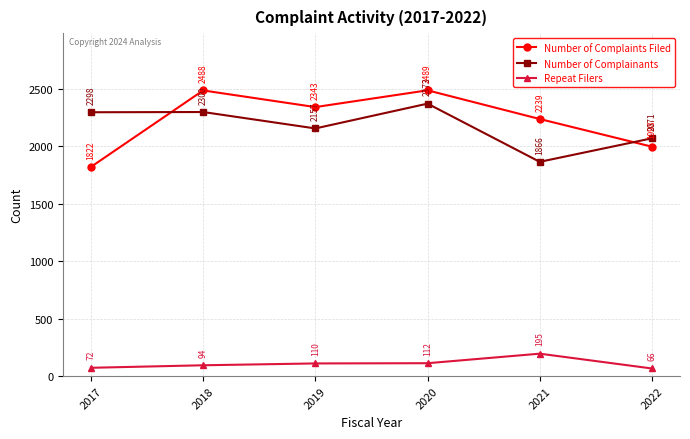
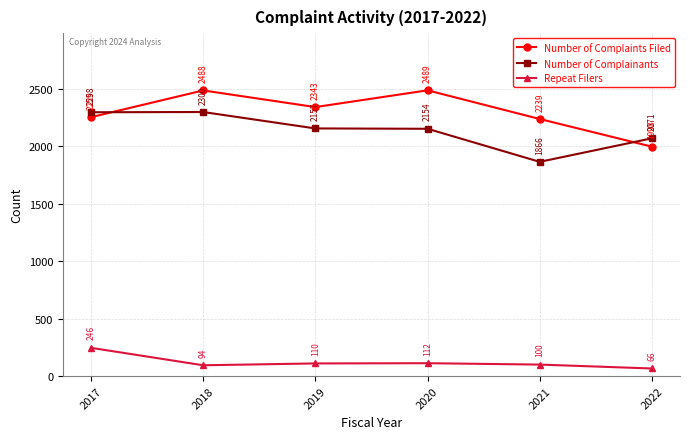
  {
    "Number of Complaints Filed": {
-     "2017": 1822,
+     "2017": 2255,
      "2018": 2488,
      "2019": 2343,
      "2020": 2489,
      "2021": 2239
    },
    "Number of Complainants": {
-     "2020": 2373,
+     "2020": 2154,
      "2021": 1866
    },
    "Repeat Filers": {
-     "2017": 72,
+     "2017": 246,
      "2018": 94,
      "2019": 110,
      "2020": 112,
-     "2021": 195,
+     "2021": 100,
      "2022": 66
    }
  }
